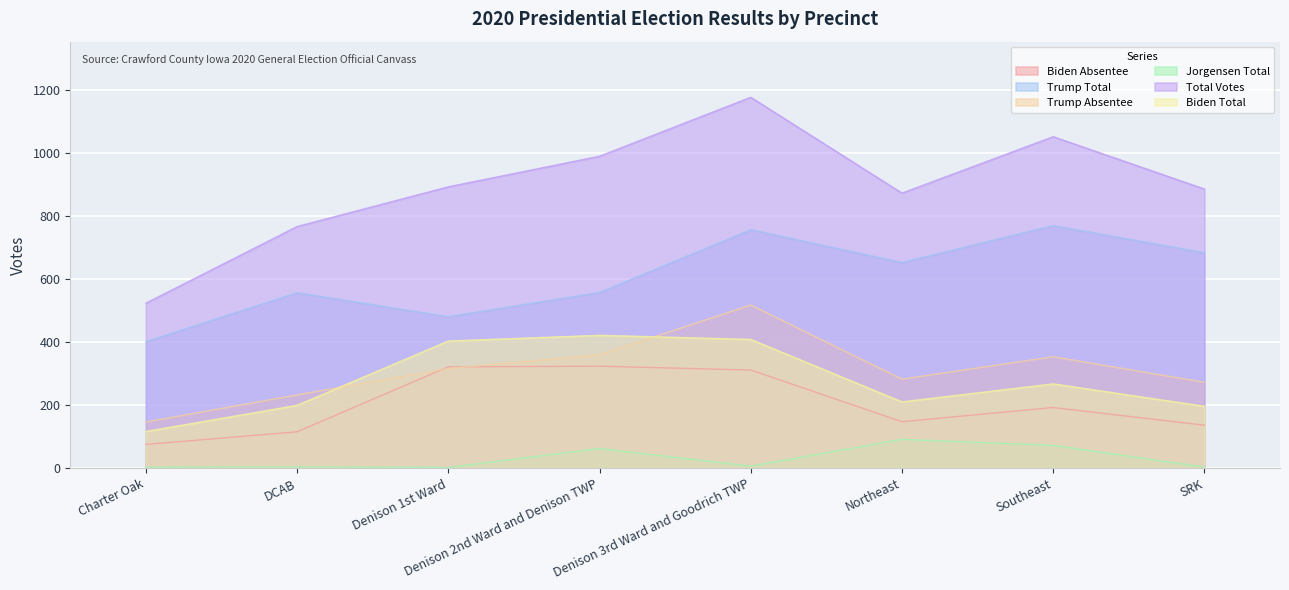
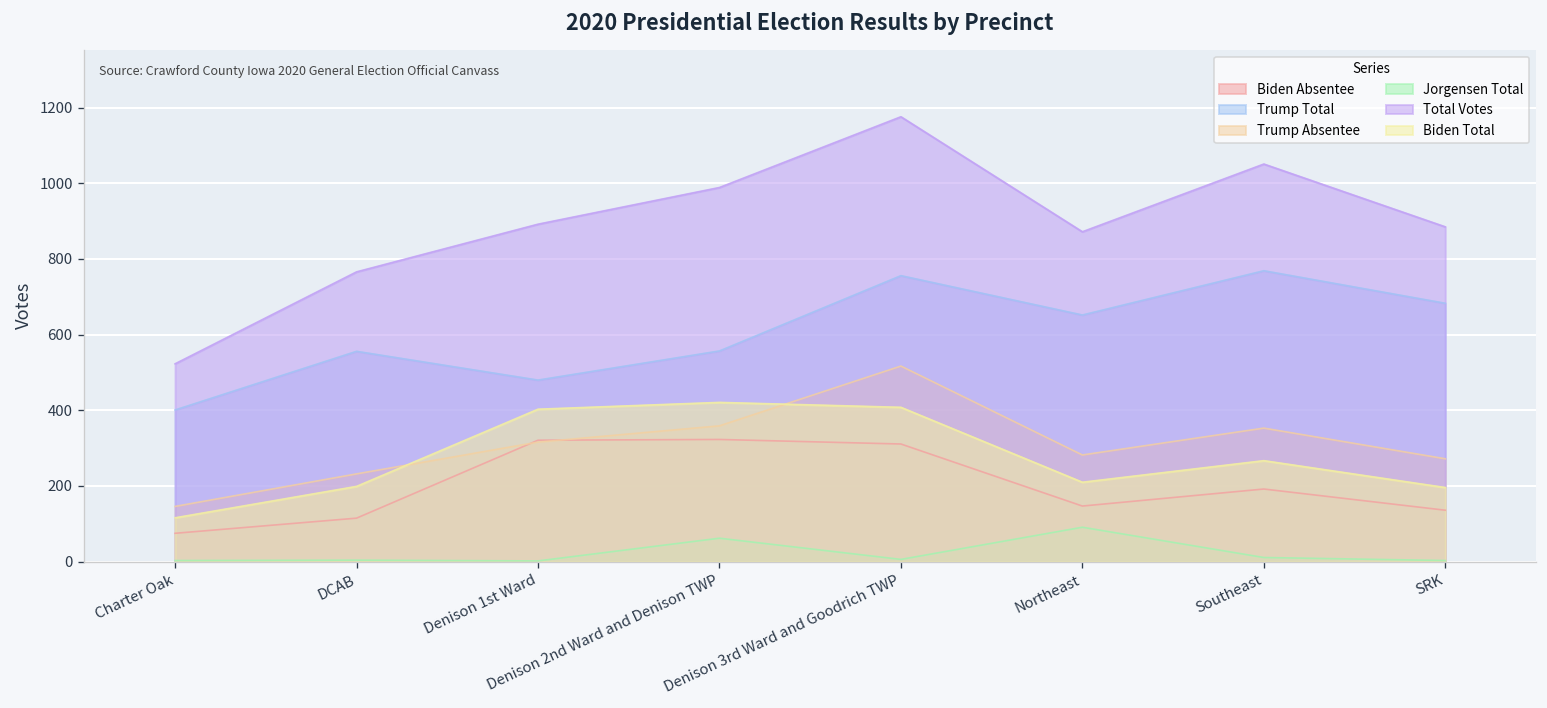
  {
    "Jorgensen Total": {
      "Charter Oak": 0,
      "DCAB": 0,
      "Denison 1st Ward": 0,
      "Denison 2nd Ward and Denison TWP": 60,
      "Denison 3rd Ward and Goodrich TWP": 10,
      "Northeast": 90,
-     "Southeast": 70,
+     "Southeast": 10,
      "SRK": 0
    }
  }
